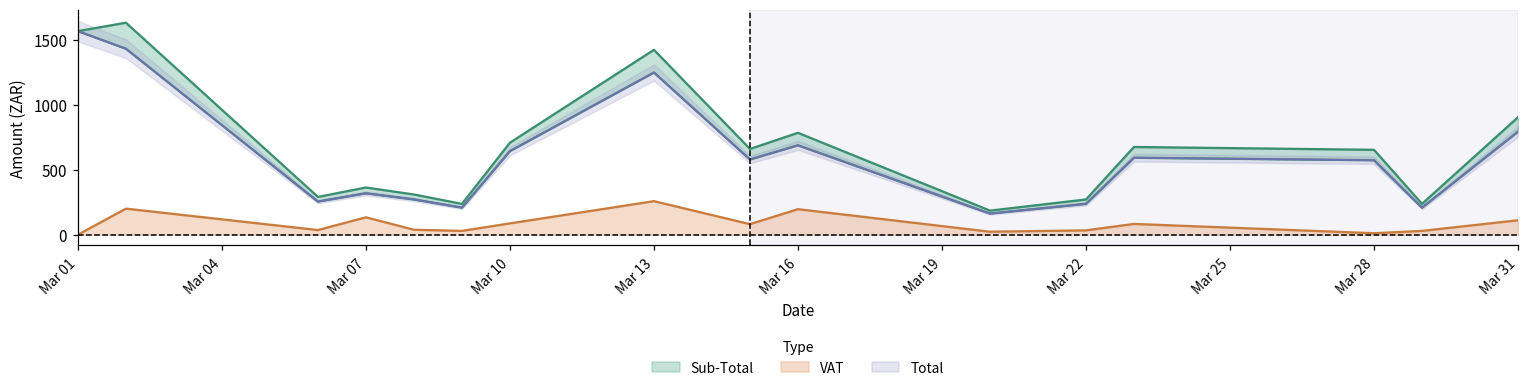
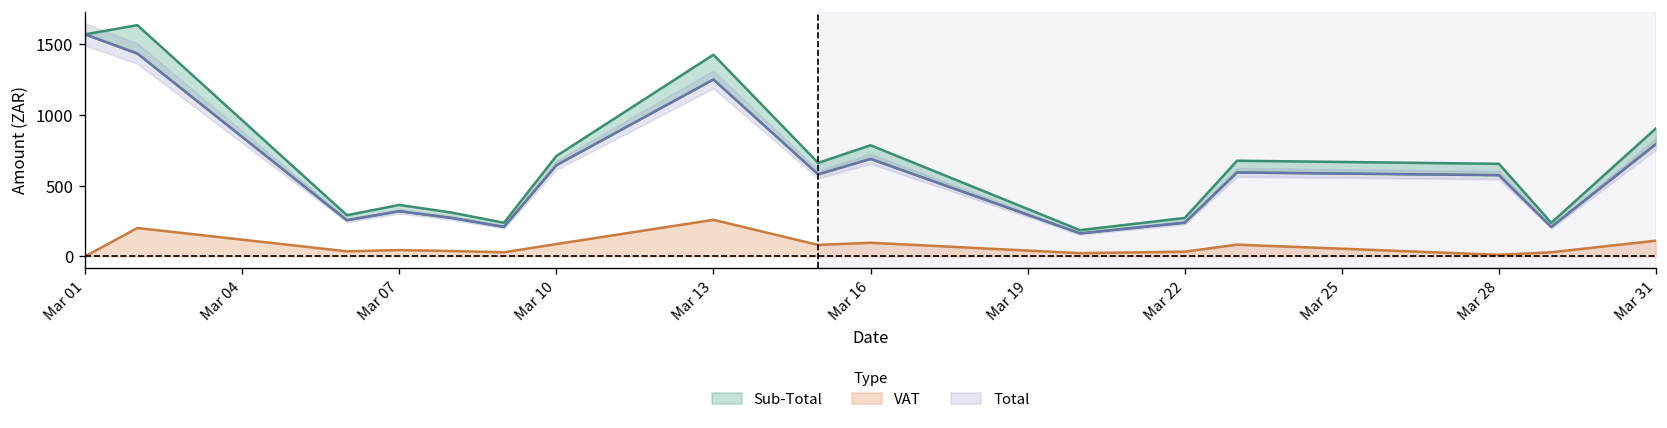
  {
    "VAT": {
      "Mar 01": 0,
-     "Mar 07": 130,
+     "Mar 07": 40,
      "Mar 10": 90,
      "Mar 13": 260,
-     "Mar 16": 200,
+     "Mar 16": 100,
      "Mar 22": 30,
      "Mar 28": 10,
      "Mar 31": 110
    }
  }
